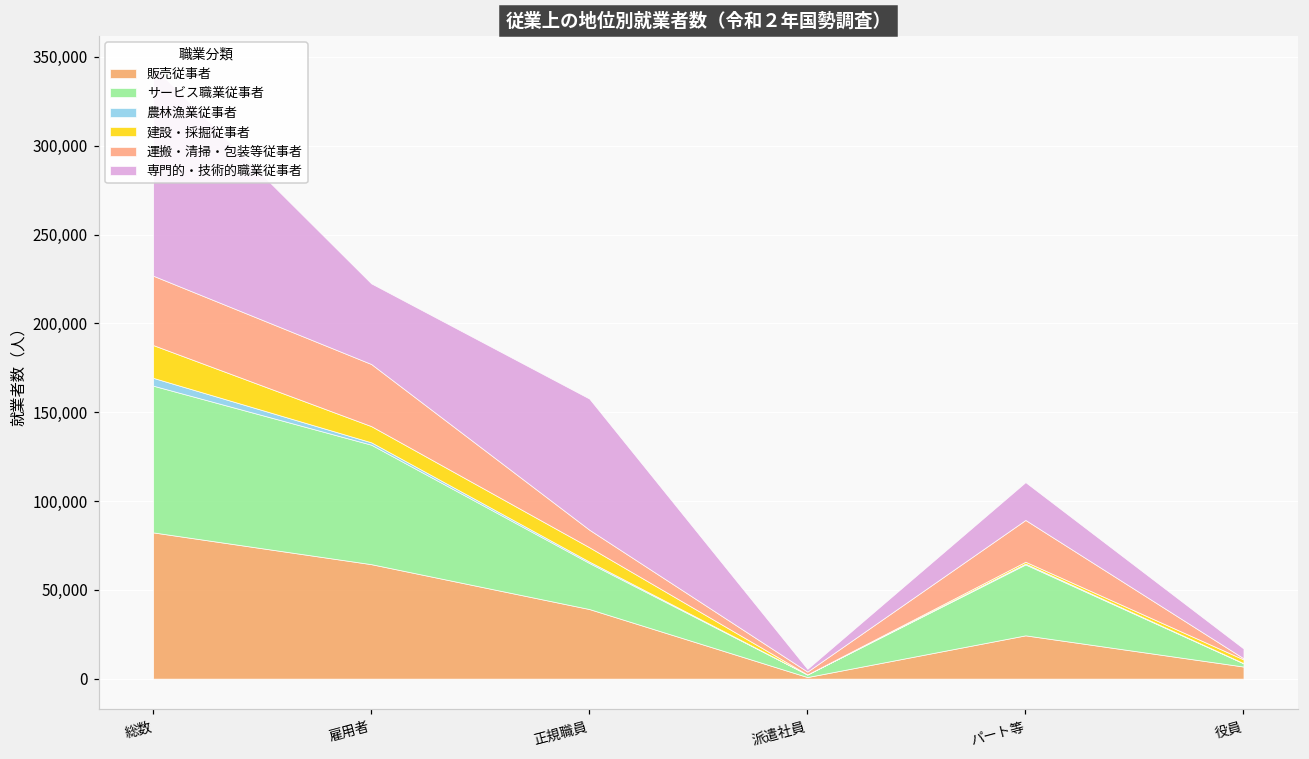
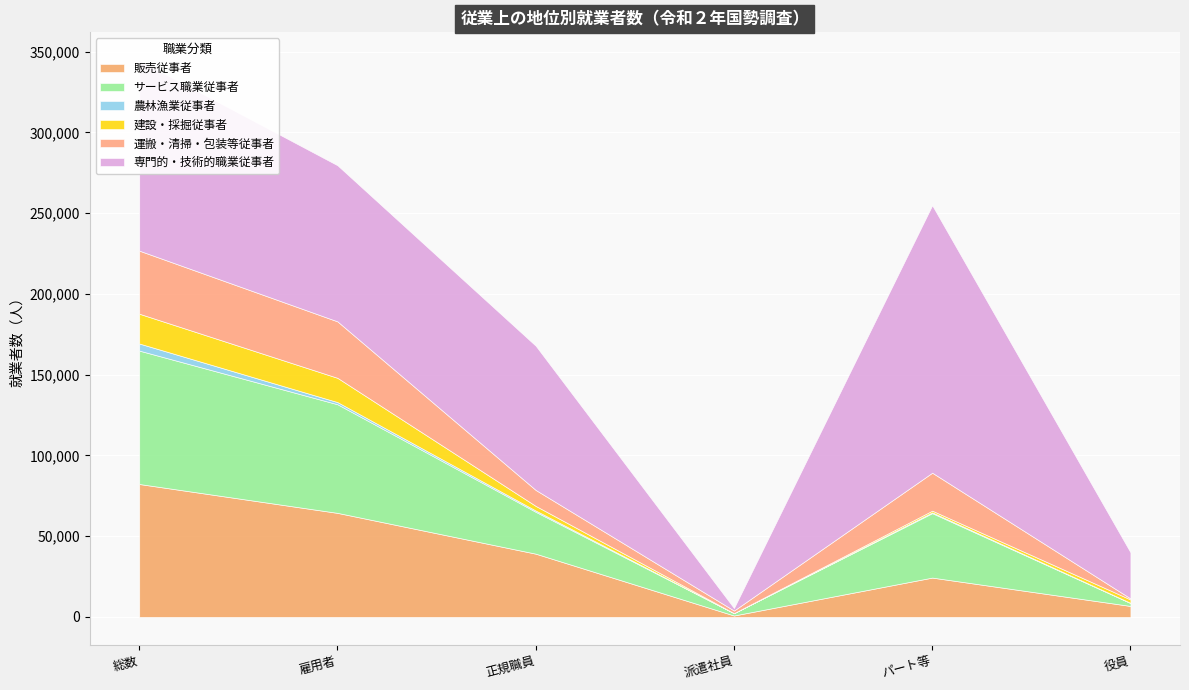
  {
    "サービス職業従事者": {
      "総数": "83,000"
    },
    "農林漁業従事者": {
      "総数": "4,000"
    },
    "建設・採掘従事者": {
      "総数": "18,000",
-     "雇用者": "9,000",
-     "正規職員": "8,000"
+     "雇用者": "15,000",
+     "正規職員": "3,000"
    },
    "専門的・技術的職業従事者": {
-     "雇用者": "45,000",
-     "正規職員": "74,000",
+     "雇用者": "97,000",
+     "正規職員": "89,000",
      "派遣社員": "2,000",
-     "パート等": "21,000",
-     "役員": "6,000"
+     "パート等": "166,000",
+     "役員": "29,000"
    }
  }
